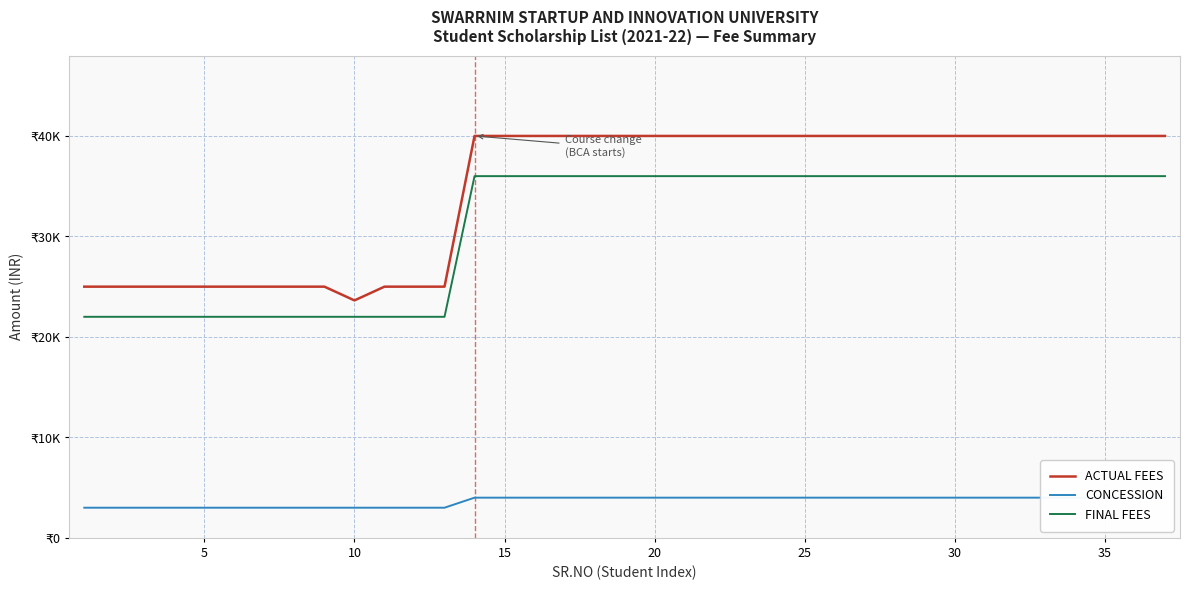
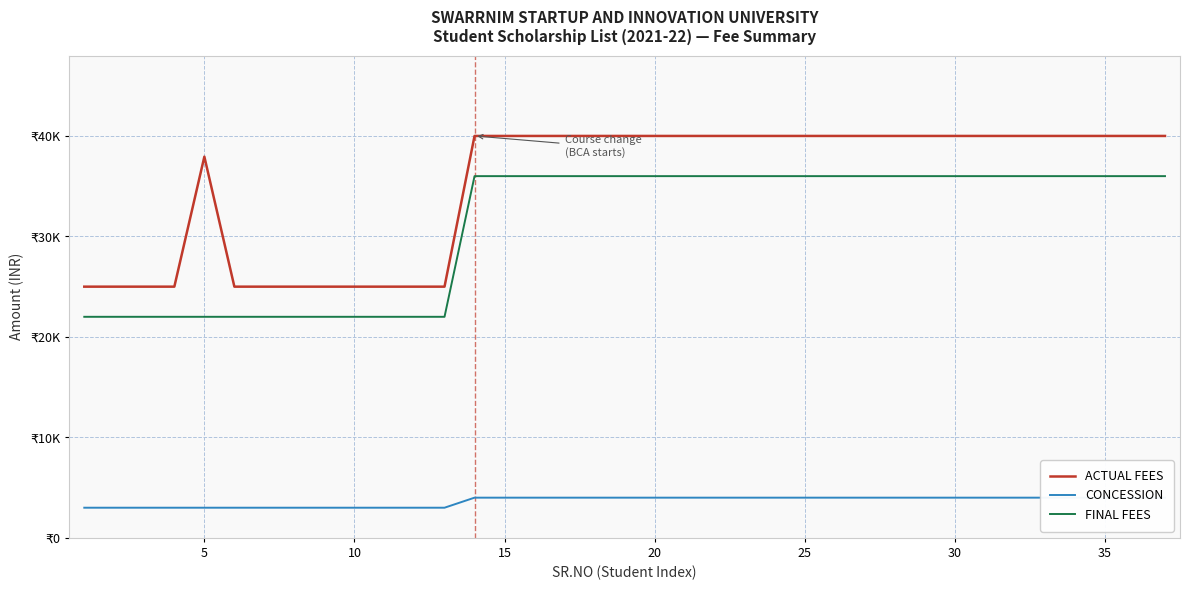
  {
    "ACTUAL FEES": {
-     "5": "₹25000",
-     "10": "₹23600",
+     "5": "₹37900",
+     "10": "₹25000",
      "15": "₹40000",
      "20": "₹40000",
      "25": "₹40000",
      "30": "₹40000",
      "35": "₹40000"
    },
    "CONCESSION": {
      "5": "₹3000",
      "10": "₹3000",
      "15": "₹4000",
      "20": "₹4000",
      "25": "₹4000",
      "30": "₹4000"
    },
    "FINAL FEES": {
      "5": "₹22000",
      "10": "₹22000",
      "15": "₹36000",
      "20": "₹36000",
      "25": "₹36000",
      "30": "₹36000",
      "35": "₹36000"
    }
  }
